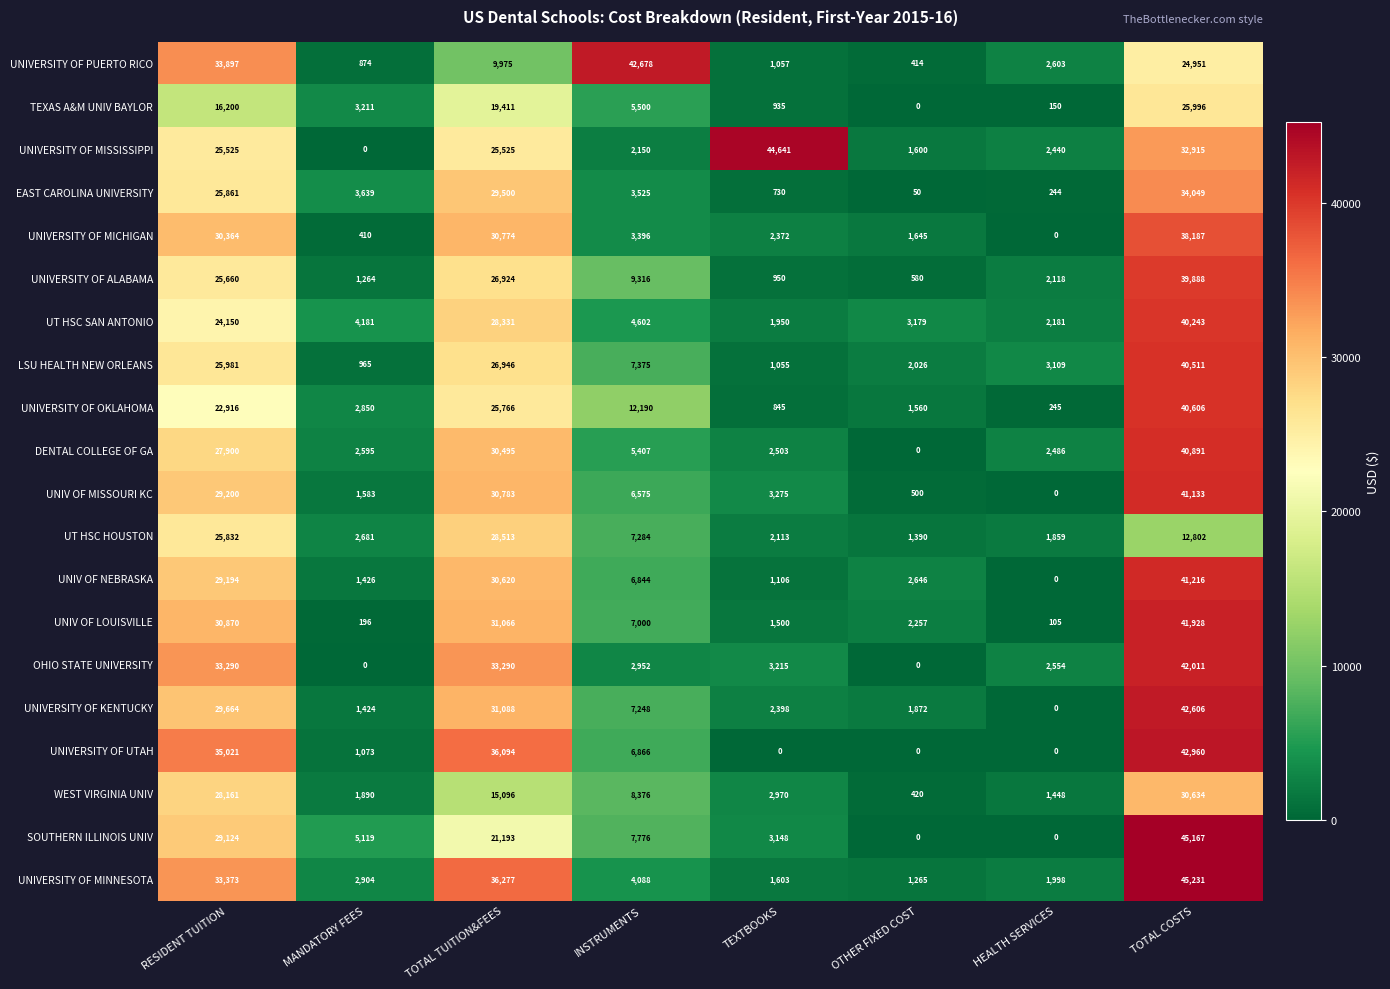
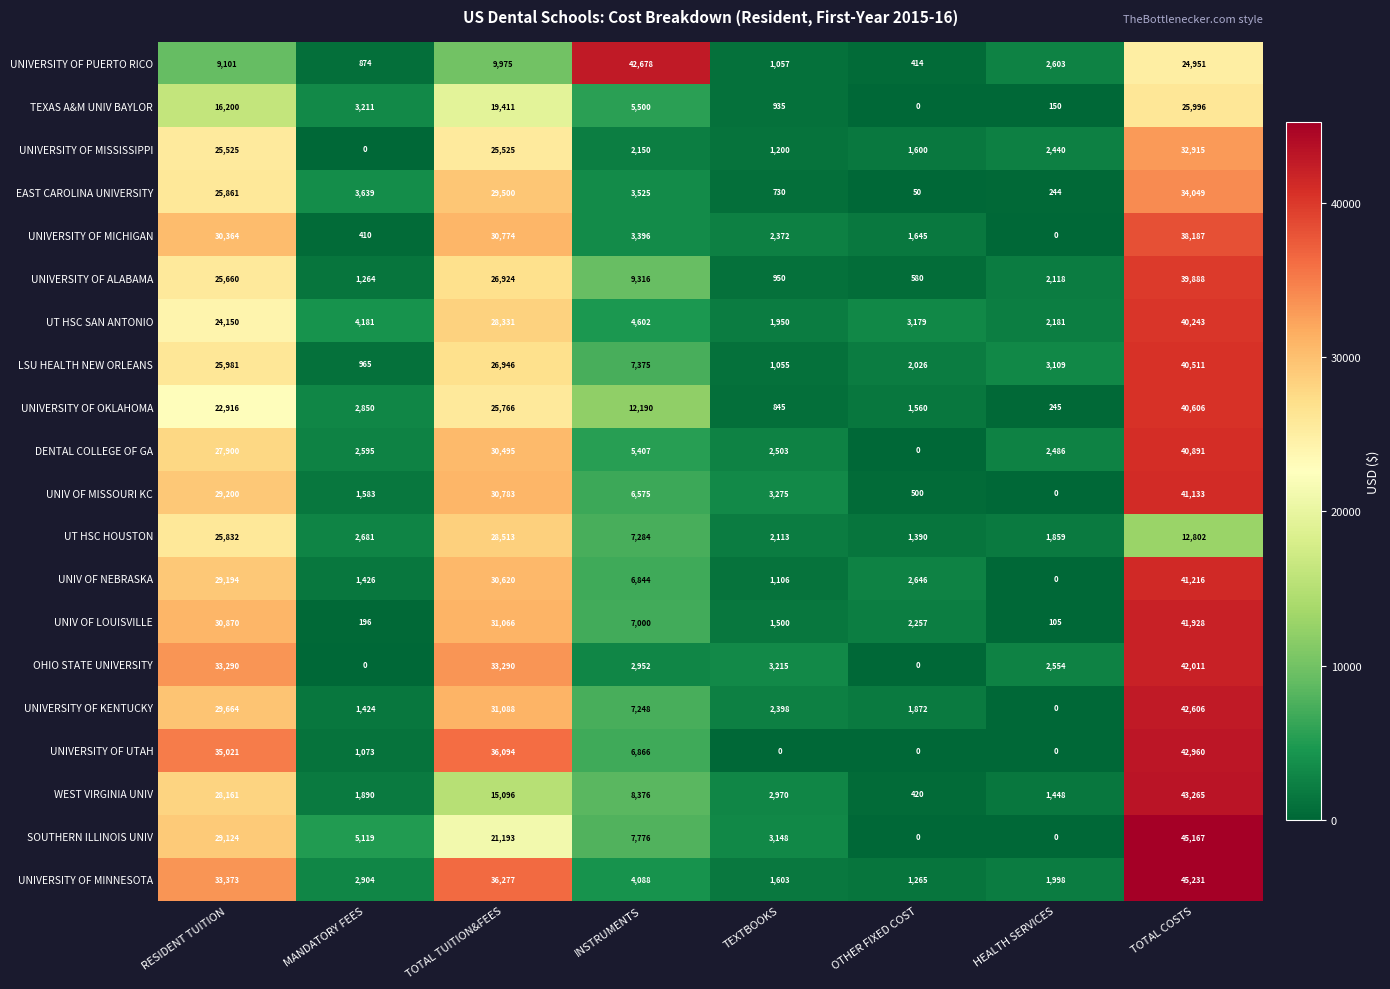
  {
    "UNIVERSITY OF PUERTO RICO": {
-     "RESIDENT TUITION": "33,897",
+     "RESIDENT TUITION": "9,101",
      "MANDATORY FEES": "874",
      "TOTAL TUITION&FEES": "9,975",
      "INSTRUMENTS": "42,678",
      "TEXTBOOKS": "1,057",
      "OTHER FIXED COST": "414",
      "HEALTH SERVICES": "2,603",
      "TOTAL COSTS": "24,951"
    },
    "TEXAS A&M UNIV BAYLOR": {
      "RESIDENT TUITION": "16,200",
      "MANDATORY FEES": "3,211",
      "TOTAL TUITION&FEES": "19,411",
      "INSTRUMENTS": "5,500",
      "TEXTBOOKS": "935",
      "OTHER FIXED COST": "0",
      "HEALTH SERVICES": "150",
      "TOTAL COSTS": "25,996"
    },
    "UNIVERSITY OF MISSISSIPPI": {
      "RESIDENT TUITION": "25,525",
      "MANDATORY FEES": "0",
      "TOTAL TUITION&FEES": "25,525",
      "INSTRUMENTS": "2,150",
-     "TEXTBOOKS": "44,641",
+     "TEXTBOOKS": "1,200",
      "OTHER FIXED COST": "1,600",
      "HEALTH SERVICES": "2,440",
      "TOTAL COSTS": "32,915"
    },
    "EAST CAROLINA UNIVERSITY": {
      "RESIDENT TUITION": "25,861",
      "MANDATORY FEES": "3,639",
      "TOTAL TUITION&FEES": "29,500",
      "INSTRUMENTS": "3,525",
      "TEXTBOOKS": "730",
      "OTHER FIXED COST": "50",
      "HEALTH SERVICES": "244",
      "TOTAL COSTS": "34,049"
    },
    "UNIVERSITY OF MICHIGAN": {
      "RESIDENT TUITION": "30,364",
      "MANDATORY FEES": "410",
      "TOTAL TUITION&FEES": "30,774",
      "INSTRUMENTS": "3,396",
      "TEXTBOOKS": "2,372",
      "OTHER FIXED COST": "1,645",
      "HEALTH SERVICES": "0",
      "TOTAL COSTS": "38,187"
    },
    "UNIVERSITY OF ALABAMA": {
      "RESIDENT TUITION": "25,660",
      "MANDATORY FEES": "1,264",
      "TOTAL TUITION&FEES": "26,924",
      "INSTRUMENTS": "9,316",
      "TEXTBOOKS": "950",
      "OTHER FIXED COST": "580",
      "HEALTH SERVICES": "2,118",
      "TOTAL COSTS": "39,888"
    },
    "UT HSC SAN ANTONIO": {
      "RESIDENT TUITION": "24,150",
      "MANDATORY FEES": "4,181",
      "TOTAL TUITION&FEES": "28,331",
      "INSTRUMENTS": "4,602",
      "TEXTBOOKS": "1,950",
      "OTHER FIXED COST": "3,179",
      "HEALTH SERVICES": "2,181",
      "TOTAL COSTS": "40,243"
    },
    "LSU HEALTH NEW ORLEANS": {
      "RESIDENT TUITION": "25,981",
      "MANDATORY FEES": "965",
      "TOTAL TUITION&FEES": "26,946",
      "INSTRUMENTS": "7,375",
      "TEXTBOOKS": "1,055",
      "OTHER FIXED COST": "2,026",
      "HEALTH SERVICES": "3,109",
      "TOTAL COSTS": "40,511"
    },
    "UNIVERSITY OF OKLAHOMA": {
      "RESIDENT TUITION": "22,916",
      "MANDATORY FEES": "2,850",
      "TOTAL TUITION&FEES": "25,766",
      "INSTRUMENTS": "12,190",
      "TEXTBOOKS": "845",
      "OTHER FIXED COST": "1,560",
      "HEALTH SERVICES": "245",
      "TOTAL COSTS": "40,606"
    },
    "DENTAL COLLEGE OF GA": {
      "RESIDENT TUITION": "27,900",
      "MANDATORY FEES": "2,595",
      "TOTAL TUITION&FEES": "30,495",
      "INSTRUMENTS": "5,407",
      "TEXTBOOKS": "2,503",
      "OTHER FIXED COST": "0",
      "HEALTH SERVICES": "2,486",
      "TOTAL COSTS": "40,891"
    },
    "UNIV OF MISSOURI KC": {
      "RESIDENT TUITION": "29,200",
      "MANDATORY FEES": "1,583",
      "TOTAL TUITION&FEES": "30,783",
      "INSTRUMENTS": "6,575",
      "TEXTBOOKS": "3,275",
      "OTHER FIXED COST": "500",
      "HEALTH SERVICES": "0",
      "TOTAL COSTS": "41,133"
    },
    "UT HSC HOUSTON": {
      "RESIDENT TUITION": "25,832",
      "MANDATORY FEES": "2,681",
      "TOTAL TUITION&FEES": "28,513",
      "INSTRUMENTS": "7,284",
      "TEXTBOOKS": "2,113",
      "OTHER FIXED COST": "1,390",
      "HEALTH SERVICES": "1,859",
      "TOTAL COSTS": "12,802"
    },
    "UNIV OF NEBRASKA": {
      "RESIDENT TUITION": "29,194",
      "MANDATORY FEES": "1,426",
      "TOTAL TUITION&FEES": "30,620",
      "INSTRUMENTS": "6,844",
      "TEXTBOOKS": "1,106",
      "OTHER FIXED COST": "2,646",
      "HEALTH SERVICES": "0",
      "TOTAL COSTS": "41,216"
    },
    "UNIV OF LOUISVILLE": {
      "RESIDENT TUITION": "30,870",
      "MANDATORY FEES": "196",
      "TOTAL TUITION&FEES": "31,066",
      "INSTRUMENTS": "7,000",
      "TEXTBOOKS": "1,500",
      "OTHER FIXED COST": "2,257",
      "HEALTH SERVICES": "105",
      "TOTAL COSTS": "41,928"
    },
    "OHIO STATE UNIVERSITY": {
      "RESIDENT TUITION": "33,290",
      "MANDATORY FEES": "0",
      "TOTAL TUITION&FEES": "33,290",
      "INSTRUMENTS": "2,952",
      "TEXTBOOKS": "3,215",
      "OTHER FIXED COST": "0",
      "HEALTH SERVICES": "2,554",
      "TOTAL COSTS": "42,011"
    },
    "UNIVERSITY OF KENTUCKY": {
      "RESIDENT TUITION": "29,664",
      "MANDATORY FEES": "1,424",
      "TOTAL TUITION&FEES": "31,088",
      "INSTRUMENTS": "7,248",
      "TEXTBOOKS": "2,398",
      "OTHER FIXED COST": "1,872",
      "HEALTH SERVICES": "0",
      "TOTAL COSTS": "42,606"
    },
    "UNIVERSITY OF UTAH": {
      "RESIDENT TUITION": "35,021",
      "MANDATORY FEES": "1,073",
      "TOTAL TUITION&FEES": "36,094",
      "INSTRUMENTS": "6,866",
      "TEXTBOOKS": "0",
      "OTHER FIXED COST": "0",
      "HEALTH SERVICES": "0",
      "TOTAL COSTS": "42,960"
    },
    "WEST VIRGINIA UNIV": {
      "RESIDENT TUITION": "28,161",
      "MANDATORY FEES": "1,890",
      "TOTAL TUITION&FEES": "15,096",
      "INSTRUMENTS": "8,376",
      "TEXTBOOKS": "2,970",
      "OTHER FIXED COST": "420",
      "HEALTH SERVICES": "1,448",
-     "TOTAL COSTS": "30,634"
+     "TOTAL COSTS": "43,265"
    },
    "SOUTHERN ILLINOIS UNIV": {
      "RESIDENT TUITION": "29,124",
      "MANDATORY FEES": "5,119",
      "TOTAL TUITION&FEES": "21,193",
      "INSTRUMENTS": "7,776",
      "TEXTBOOKS": "3,148",
      "OTHER FIXED COST": "0",
      "HEALTH SERVICES": "0",
      "TOTAL COSTS": "45,167"
    },
    "UNIVERSITY OF MINNESOTA": {
      "RESIDENT TUITION": "33,373",
      "MANDATORY FEES": "2,904",
      "TOTAL TUITION&FEES": "36,277",
      "INSTRUMENTS": "4,088",
      "TEXTBOOKS": "1,603",
      "OTHER FIXED COST": "1,265",
      "HEALTH SERVICES": "1,998",
      "TOTAL COSTS": "45,231"
    }
  }
